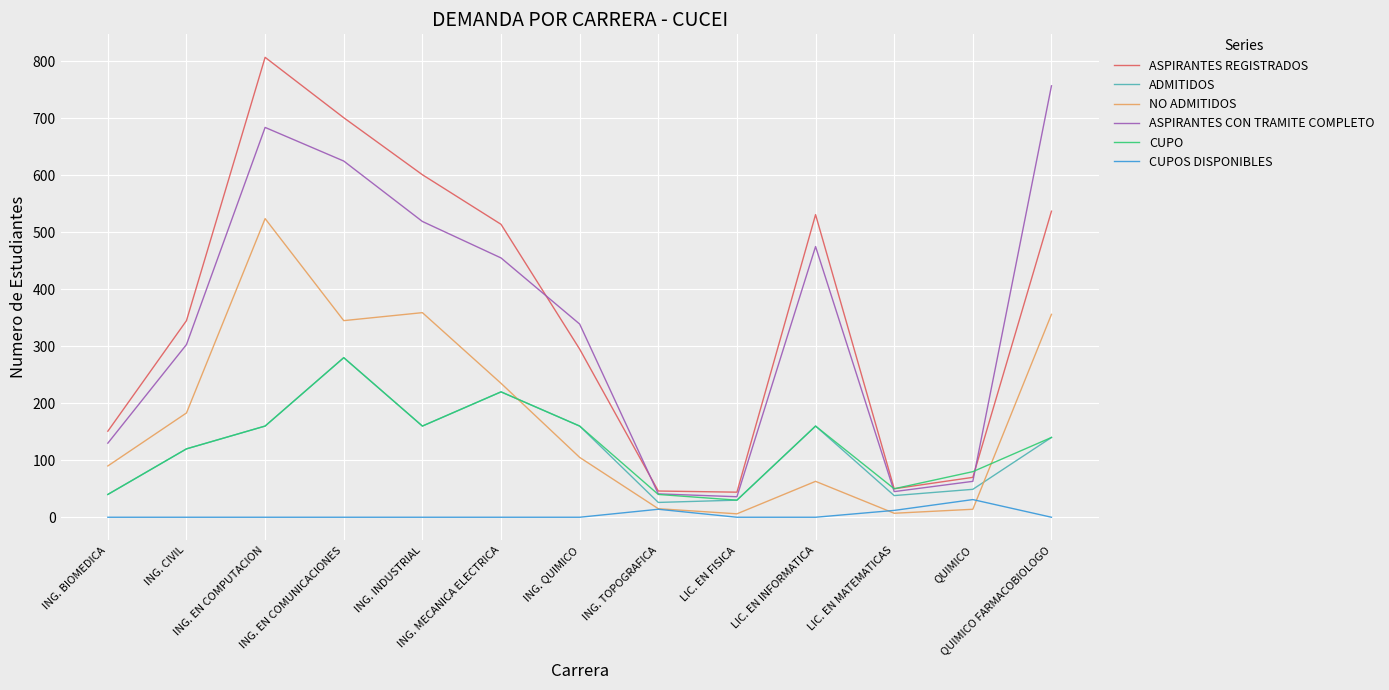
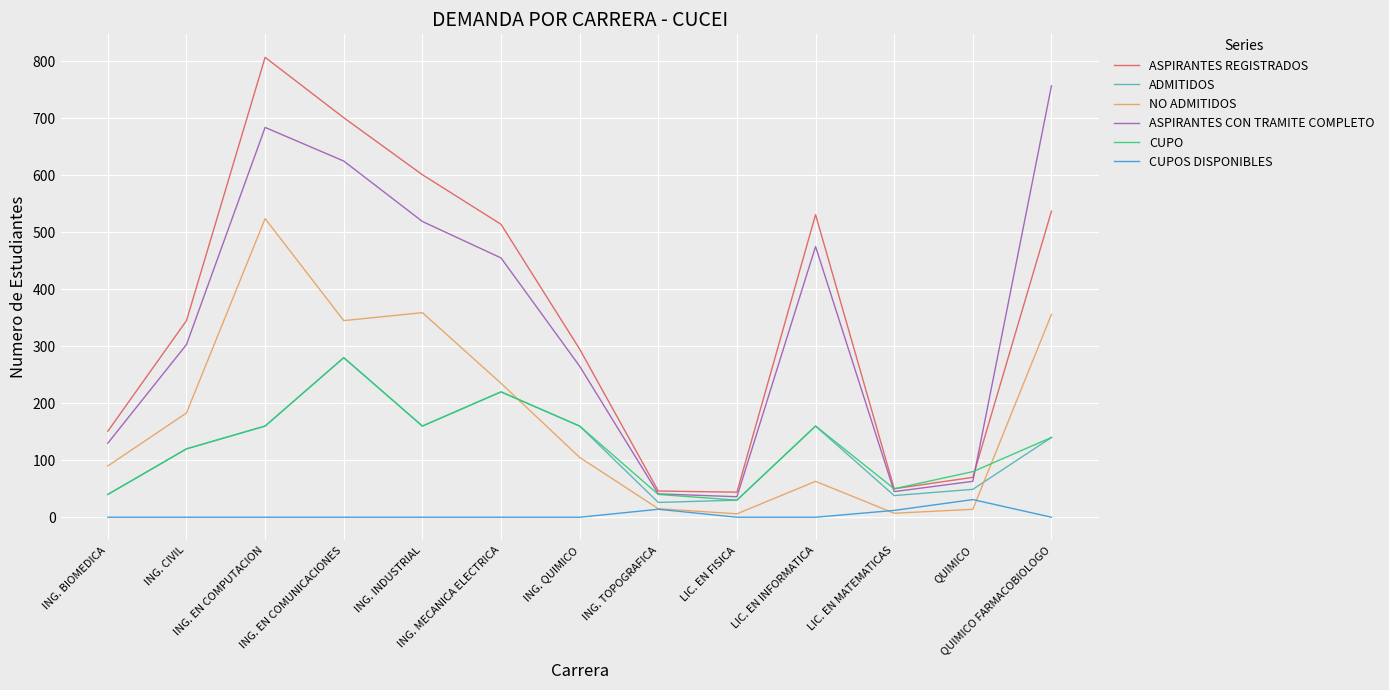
  {
    "ASPIRANTES REGISTRADOS": {
      "ING. BIOMEDICA": 150,
      "ING. CIVIL": 350,
      "ING. EN COMPUTACION": 810,
      "ING. EN COMUNICACIONES": 700,
      "ING. INDUSTRIAL": 600,
      "ING. MECANICA ELECTRICA": 510,
      "ING. QUIMICO": 300,
      "ING. TOPOGRAFICA": 50,
      "LIC. EN FISICA": 40,
      "LIC. EN INFORMATICA": 530,
      "QUIMICO": 70,
      "QUIMICO FARMACOBIOLOGO": 540
    },
    "NO ADMITIDOS": {
      "ING. BIOMEDICA": 90,
      "ING. CIVIL": 180,
      "ING. EN COMPUTACION": 520,
      "ING. EN COMUNICACIONES": 350,
      "ING. INDUSTRIAL": 360,
      "ING. MECANICA ELECTRICA": 240,
      "ING. QUIMICO": 110,
      "LIC. EN FISICA": 10,
      "LIC. EN INFORMATICA": 60,
      "LIC. EN MATEMATICAS": 10,
      "QUIMICO": 10,
      "QUIMICO FARMACOBIOLOGO": 360
    },
    "ASPIRANTES CON TRAMITE COMPLETO": {
      "ING. BIOMEDICA": 130,
      "ING. CIVIL": 300,
      "ING. EN COMPUTACION": 680,
      "ING. EN COMUNICACIONES": 630,
      "ING. INDUSTRIAL": 520,
      "ING. MECANICA ELECTRICA": 460,
-     "ING. QUIMICO": 340,
+     "ING. QUIMICO": 270,
      "LIC. EN FISICA": 40,
      "LIC. EN INFORMATICA": 480,
      "LIC. EN MATEMATICAS": 50,
      "QUIMICO": 60,
      "QUIMICO FARMACOBIOLOGO": 760
    },
    "CUPO": {
      "QUIMICO": 80
    }
  }
